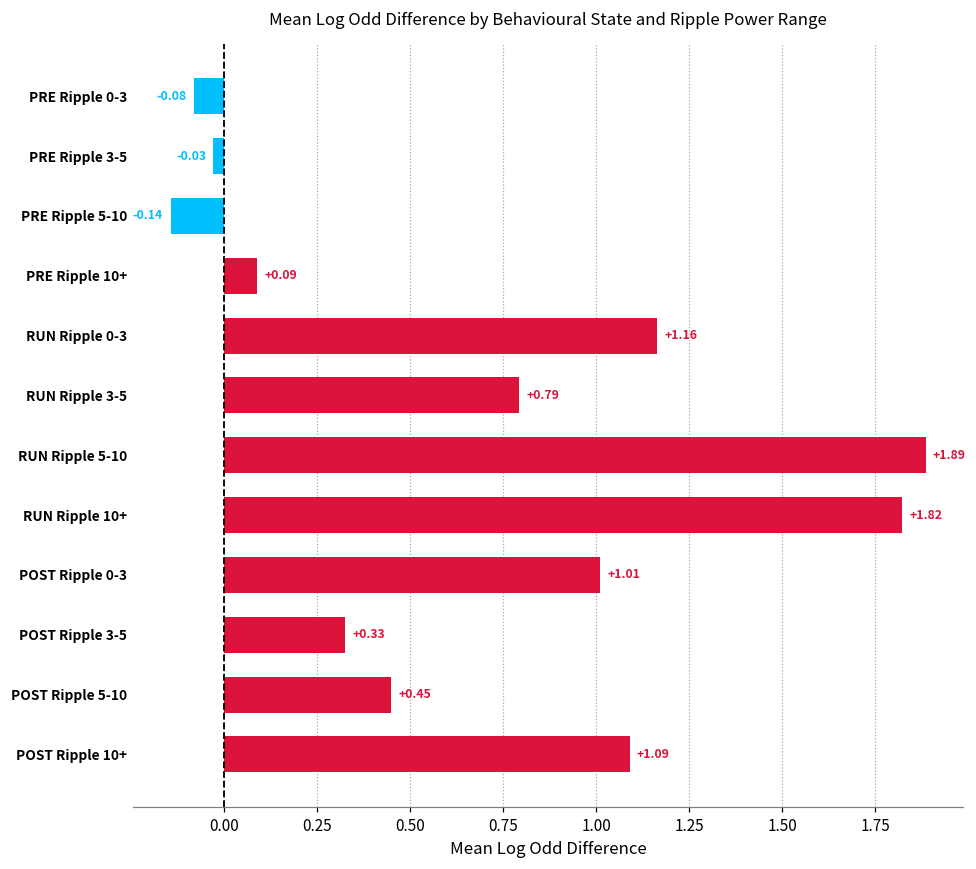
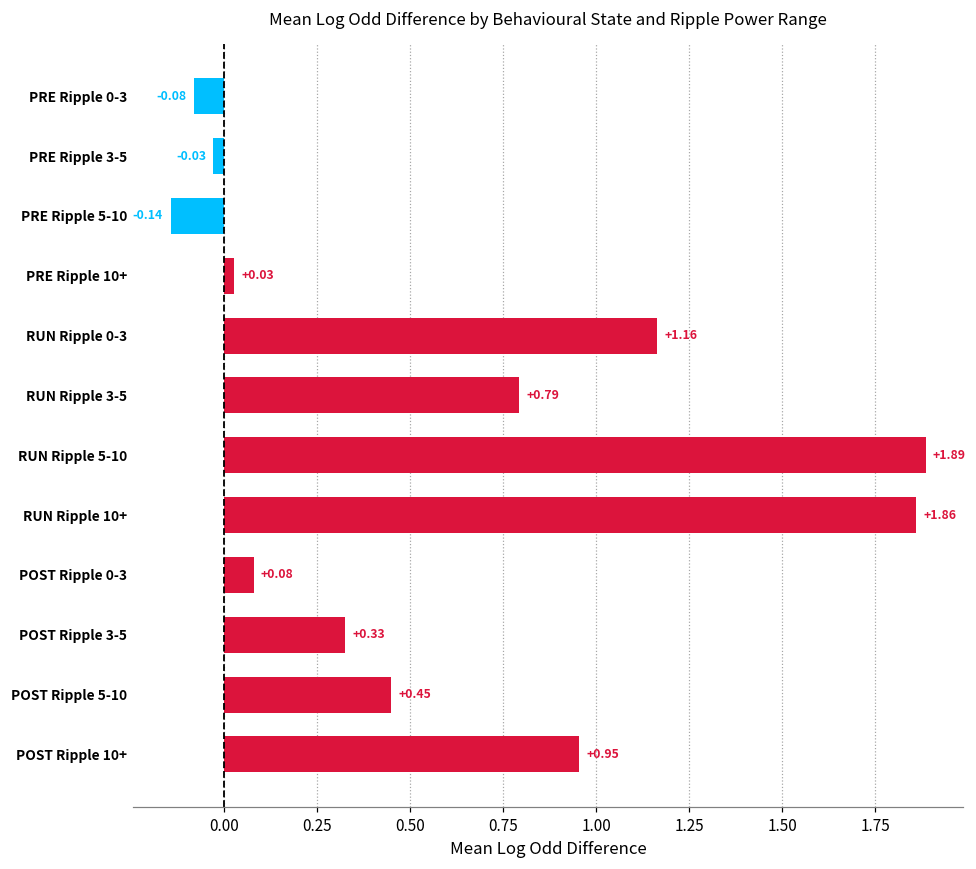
  {
    "PRE Ripple 0-3": "-0.08",
    "PRE Ripple 3-5": "-0.03",
    "PRE Ripple 5-10": "-0.14",
-   "PRE Ripple 10+": "+0.09",
+   "PRE Ripple 10+": "+0.03",
    "RUN Ripple 0-3": "+1.16",
    "RUN Ripple 3-5": "+0.79",
    "RUN Ripple 5-10": "+1.89",
-   "RUN Ripple 10+": "+1.82",
-   "POST Ripple 0-3": "+1.01",
+   "RUN Ripple 10+": "+1.86",
+   "POST Ripple 0-3": "+0.08",
    "POST Ripple 3-5": "+0.33",
    "POST Ripple 5-10": "+0.45",
-   "POST Ripple 10+": "+1.09"
+   "POST Ripple 10+": "+0.95"
  }
